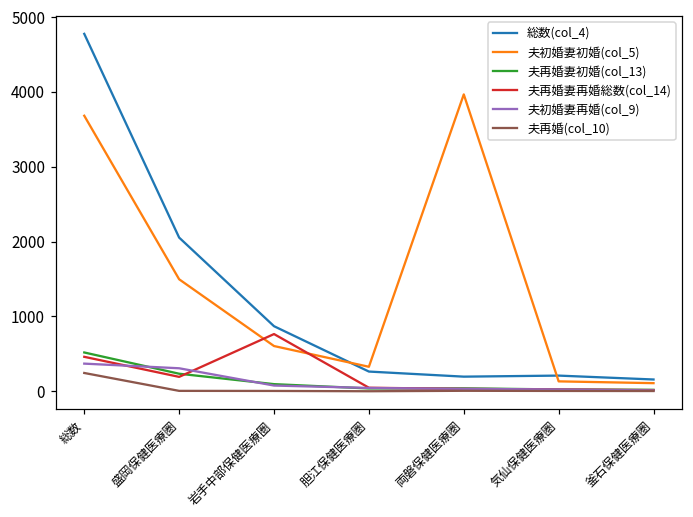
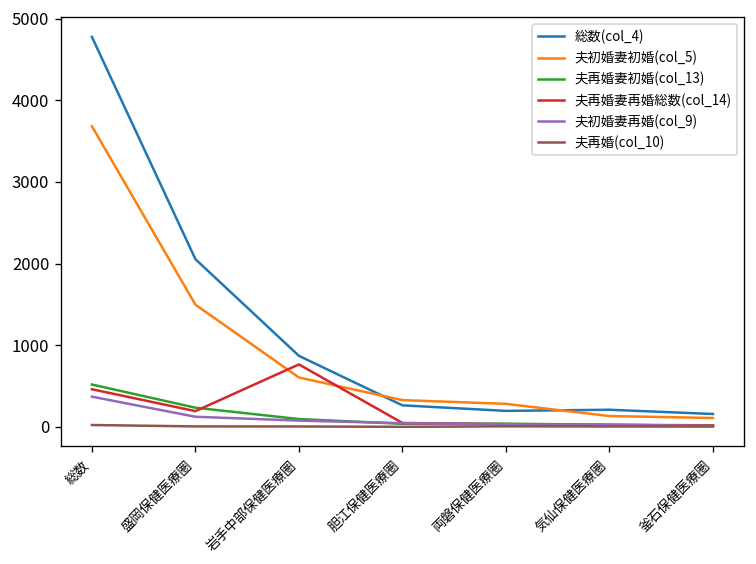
  {
    "総数(col_4)": {
      "総数": 4800,
      "盛岡保健医療圏": 2100,
      "岩手中部保健医療圏": 900,
      "胆江保健医療圏": 300,
      "両磐保健医療圏": 200,
      "気仙保健医療圏": 200,
      "釜石保健医療圏": 200
    },
    "夫初婚妻初婚(col_5)": {
      "総数": 3700,
      "盛岡保健医療圏": 1500,
      "岩手中部保健医療圏": 600,
      "胆江保健医療圏": 300,
-     "両磐保健医療圏": 4000,
+     "両磐保健医療圏": 300,
      "気仙保健医療圏": 100,
      "釜石保健医療圏": 100
    },
    "夫再婚妻初婚(col_13)": {
      "総数": 500,
      "盛岡保健医療圏": 200
    },
    "夫再婚妻再婚総数(col_14)": {
      "総数": 500,
      "盛岡保健医療圏": 200,
      "岩手中部保健医療圏": 800
    },
    "夫初婚妻再婚(col_9)": {
      "総数": 400,
-     "盛岡保健医療圏": 300
+     "盛岡保健医療圏": 100
    },
    "夫再婚(col_10)": {
-     "総数": 200,
+     "総数": 0,
      "盛岡保健医療圏": 0,
      "岩手中部保健医療圏": 0
    }
  }
